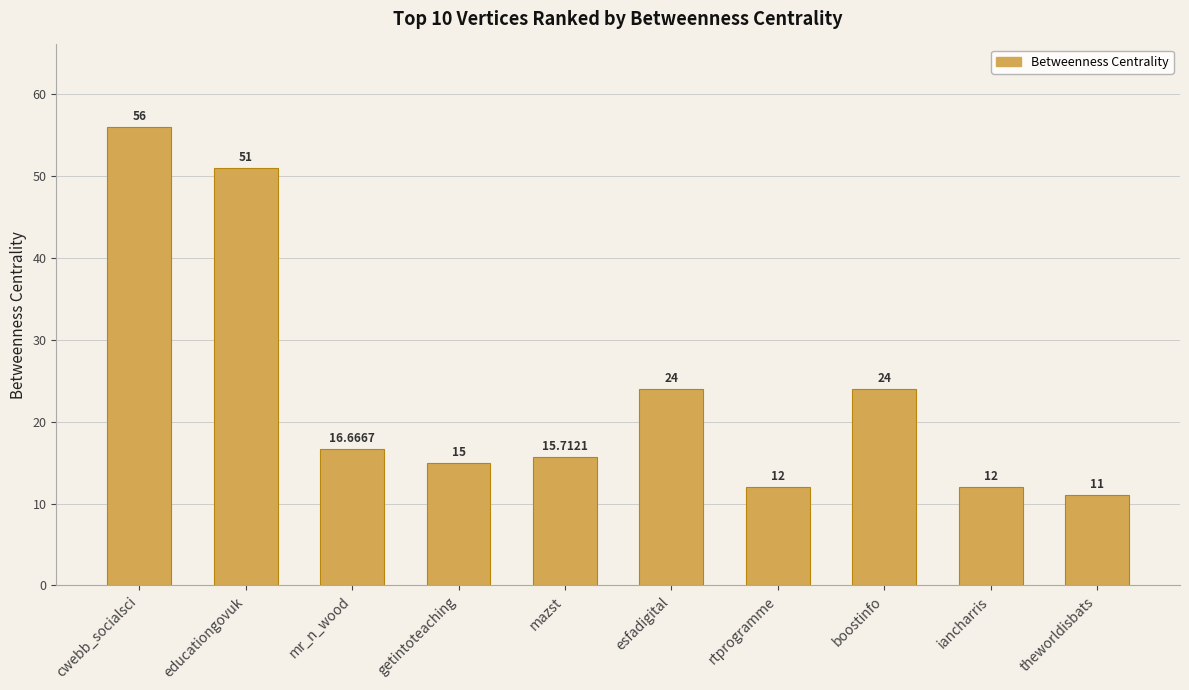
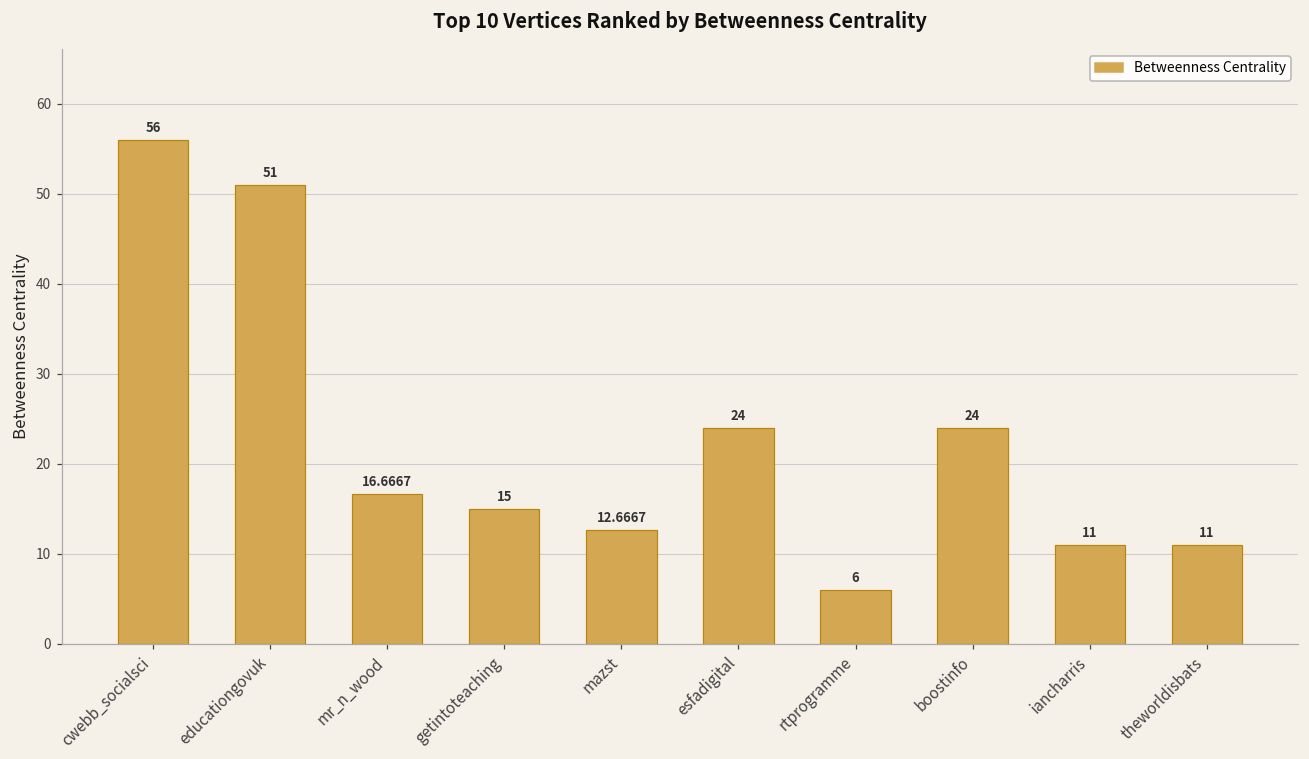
  {
    "cwebb_socialsci": 56,
    "educationgovuk": 51,
    "mr_n_wood": 16.6667,
    "getintoteaching": 15,
-   "mazst": 15.7121,
+   "mazst": 12.6667,
    "esfadigital": 24,
-   "rtprogramme": 12,
+   "rtprogramme": 6,
    "boostinfo": 24,
-   "iancharris": 12,
+   "iancharris": 11,
    "theworldisbats": 11
  }
